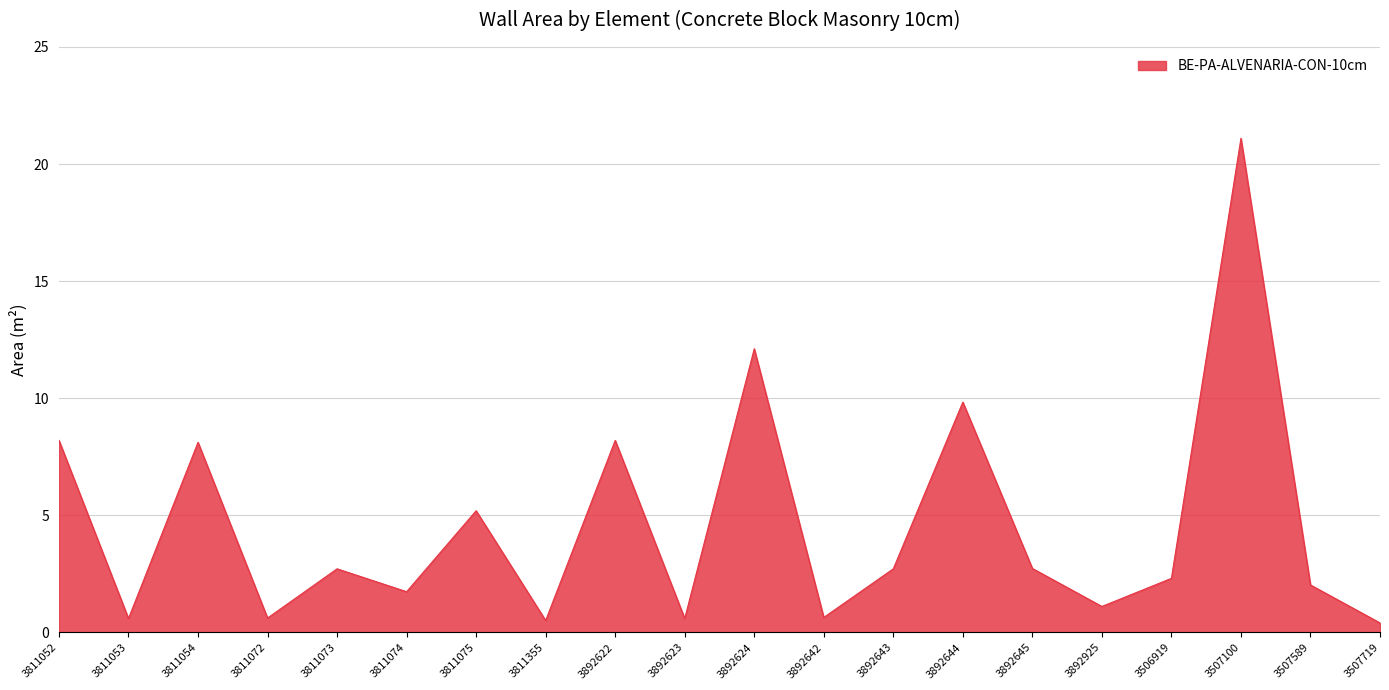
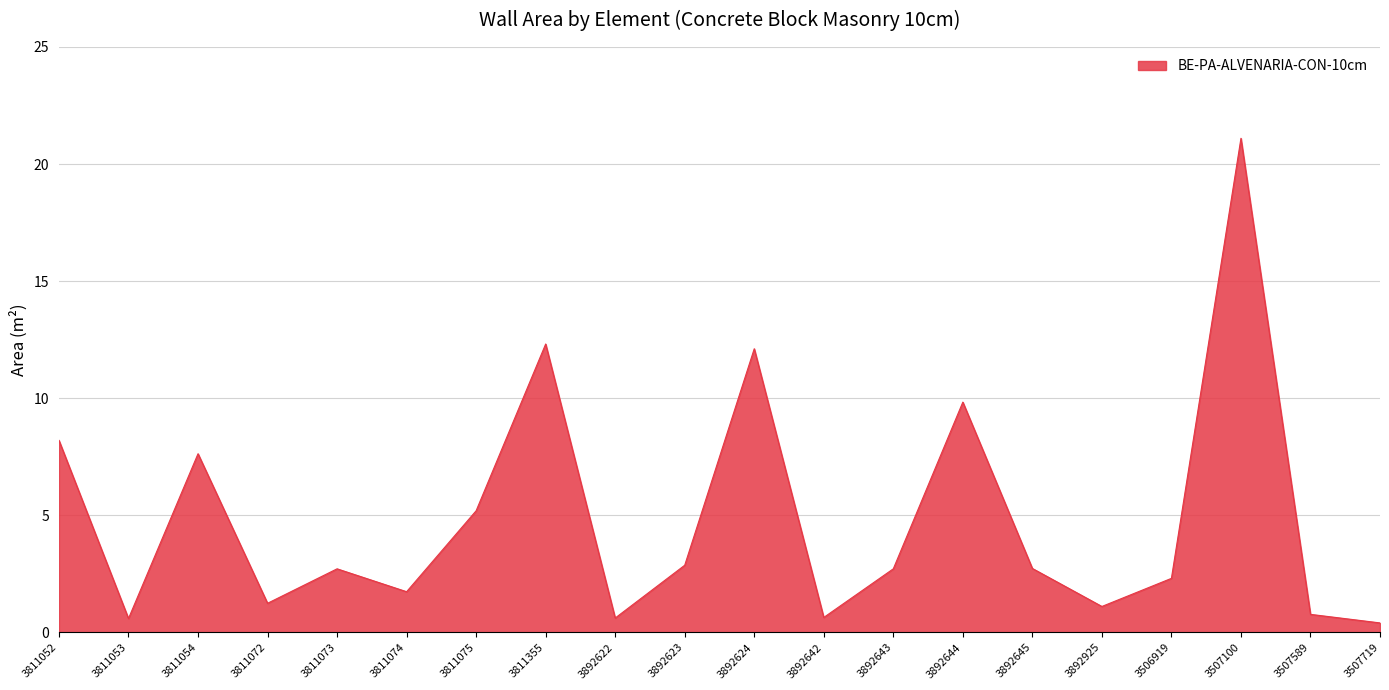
  {
    "3811052": 8.2,
    "3811053": 0.6,
-   "3811054": 8.1,
-   "3811072": 0.6,
+   "3811054": 7.6,
+   "3811072": 1.2,
    "3811073": 2.7,
    "3811074": 1.7,
    "3811075": 5.2,
-   "3811355": 0.5,
-   "3892622": 8.2,
-   "3892623": 0.6,
+   "3811355": 12.3,
+   "3892622": 0.6,
+   "3892623": 2.9,
    "3892624": 12.1,
    "3892642": 0.6,
    "3892643": 2.7,
    "3892644": 9.8,
    "3892645": 2.7,
    "3892925": 1.1,
    "3506919": 2.3,
    "3507100": 21.1,
-   "3507589": 2.0,
+   "3507589": 0.8,
    "3507719": 0.4
  }
